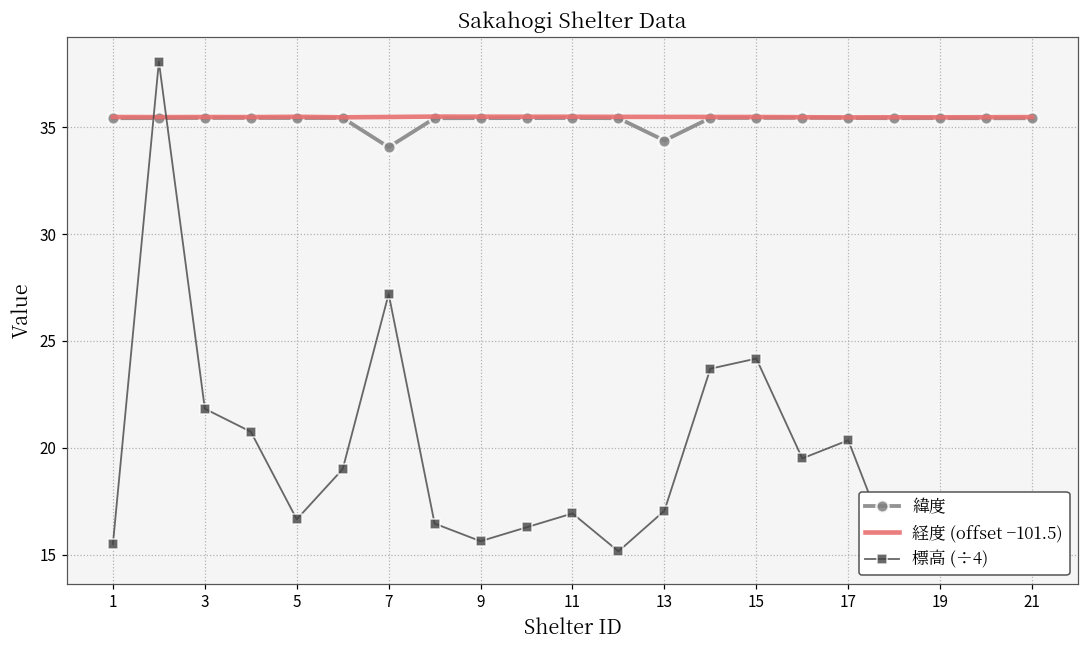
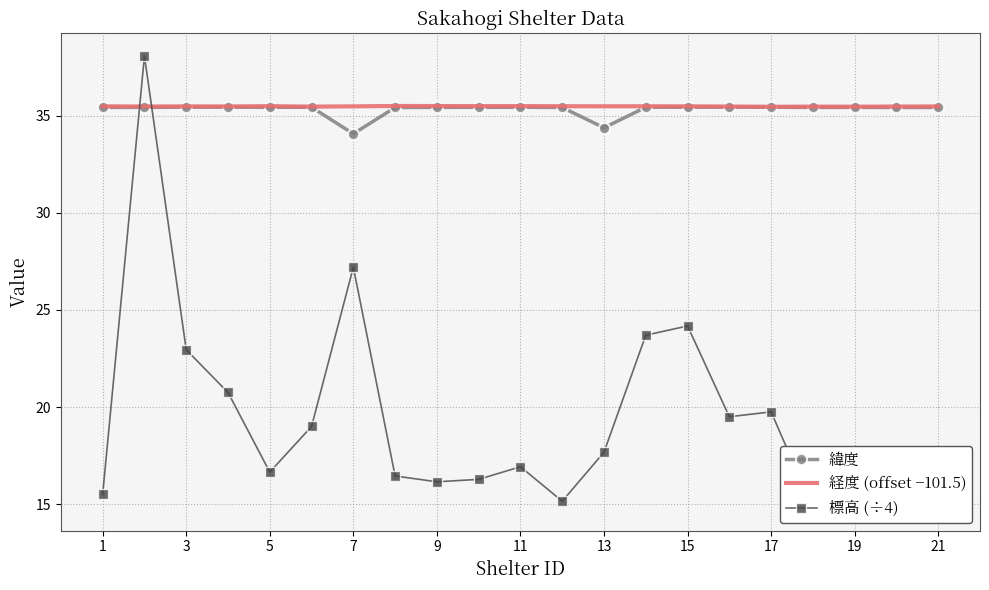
  {
    "緯度": {
      "7": 34.1,
      "13": 34.4
    },
    "経度 (offset −101.5)": {
      "7": 35.5,
      "13": 35.5
    },
    "標高 (÷4)": {
      "1": 15.5,
-     "3": 21.8,
+     "3": 23.0,
      "5": 16.7,
      "7": 27.2,
-     "9": 15.6,
+     "9": 16.2,
      "11": 16.9,
-     "13": 17.1,
+     "13": 17.7,
      "15": 24.2,
-     "17": 20.4
+     "17": 19.8
    }
  }
